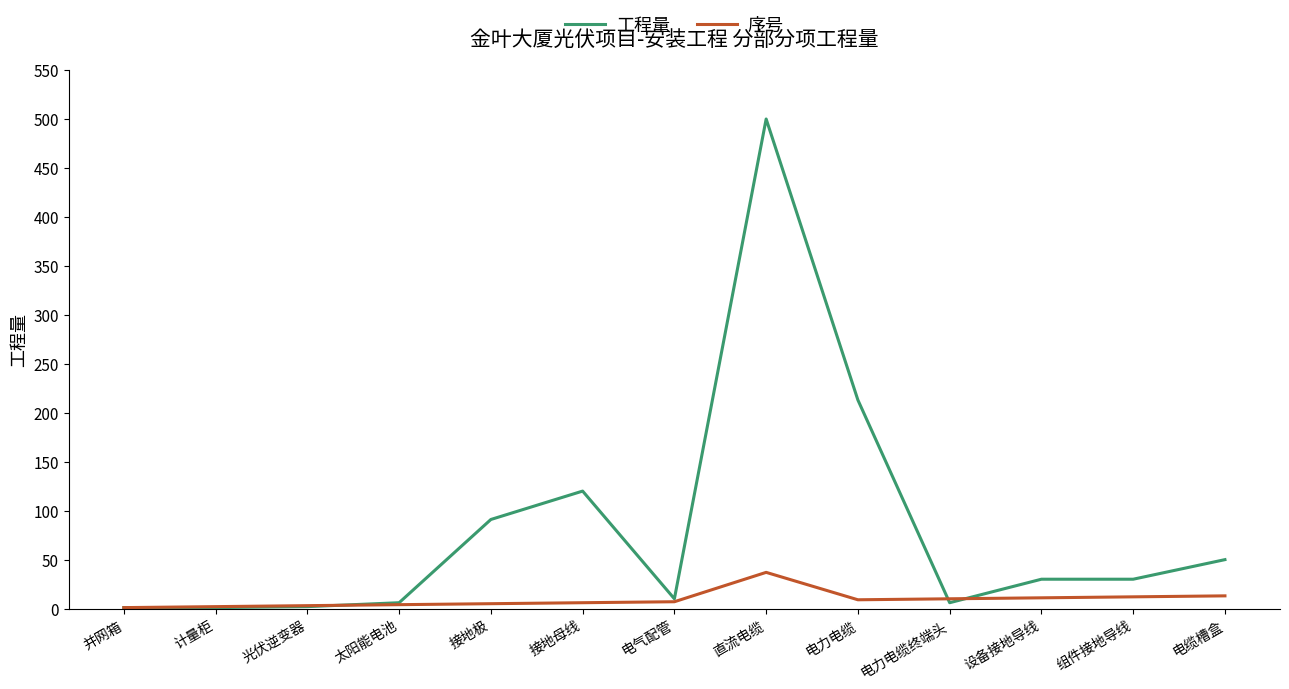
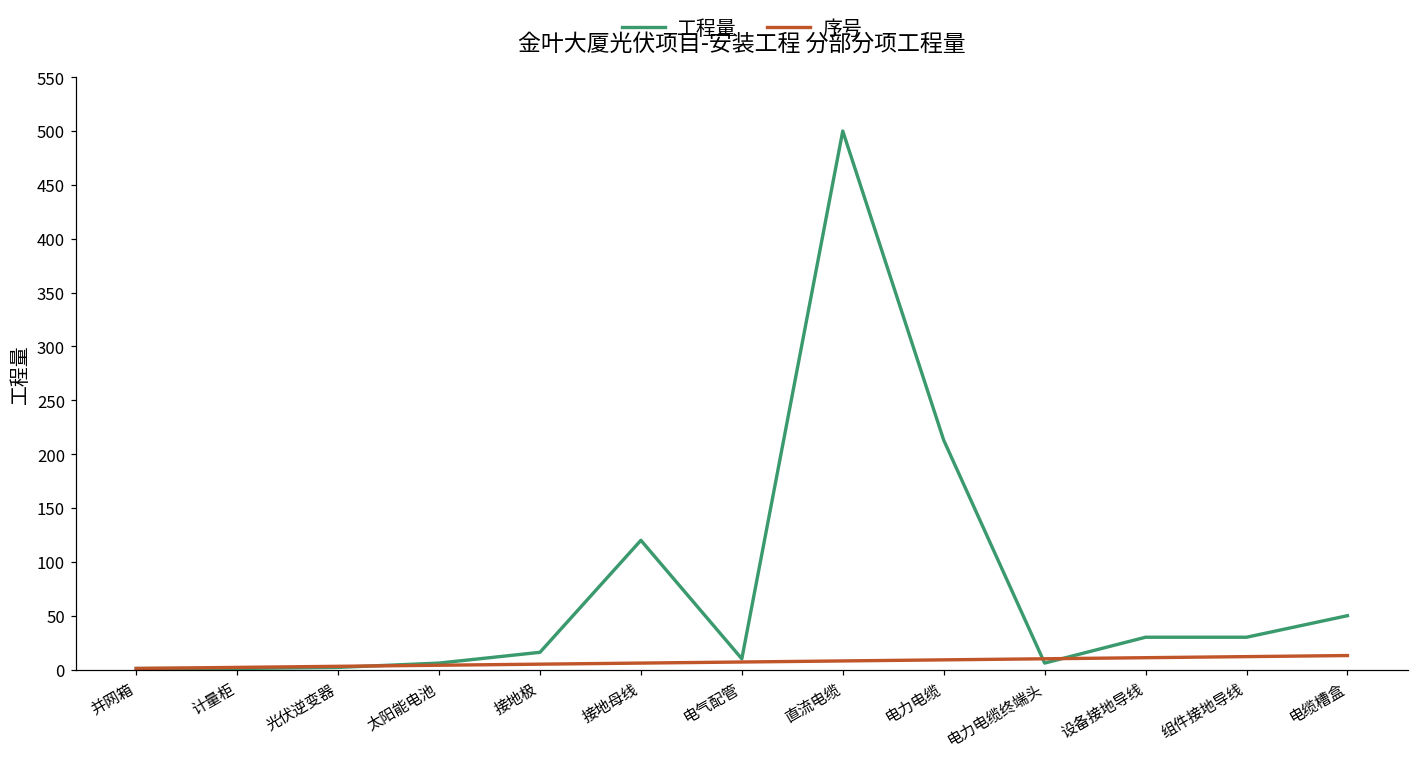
  {
    "工程量": {
-     "接地极": 90,
+     "接地极": 20,
      "接地母线": 120,
      "电气配管": 10,
      "直流电缆": 500,
      "电力电缆": 210,
      "电力电缆终端头": 10,
      "设备接地导线": 30,
      "组件接地导线": 30,
      "电缆槽盒": 50
    },
    "序号": {
      "接地极": 10,
      "接地母线": 10,
      "电气配管": 10,
-     "直流电缆": 40,
+     "直流电缆": 10,
      "电力电缆": 10,
      "电力电缆终端头": 10,
      "设备接地导线": 10,
      "组件接地导线": 10,
      "电缆槽盒": 10
    }
  }
